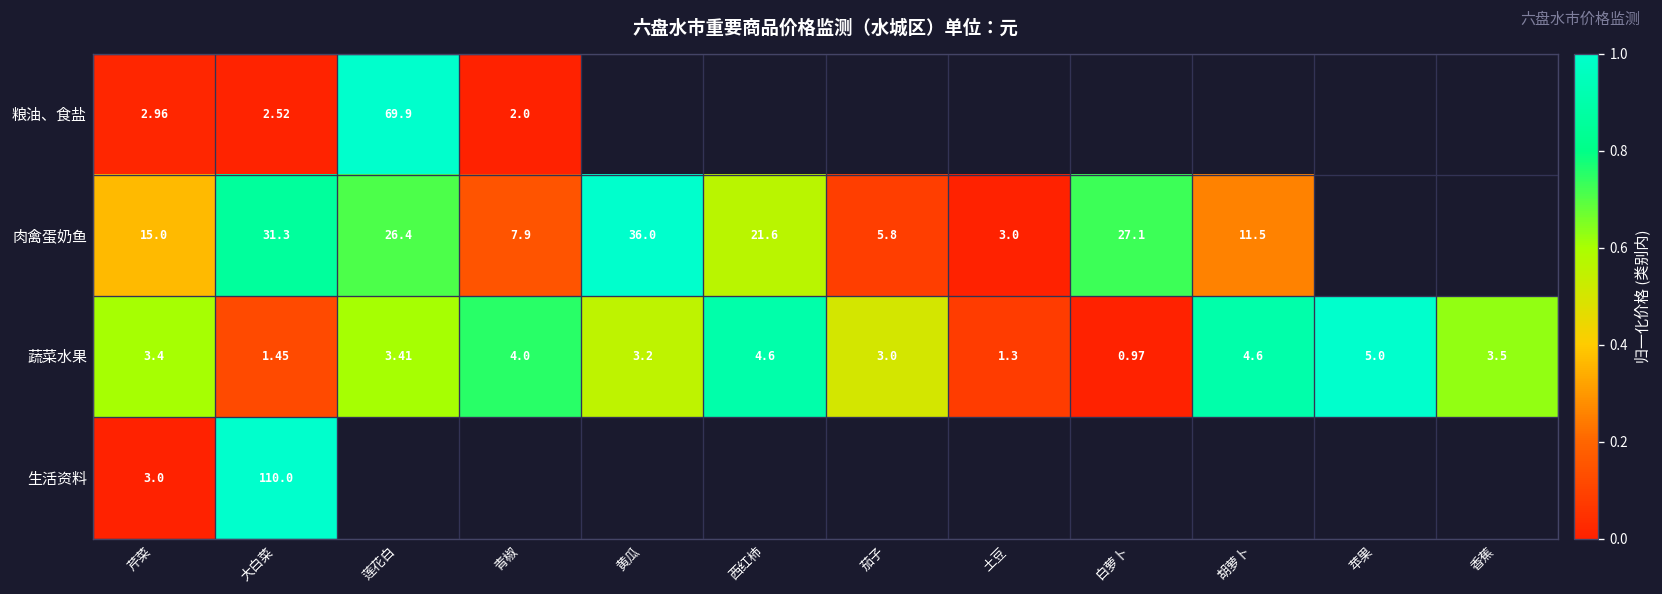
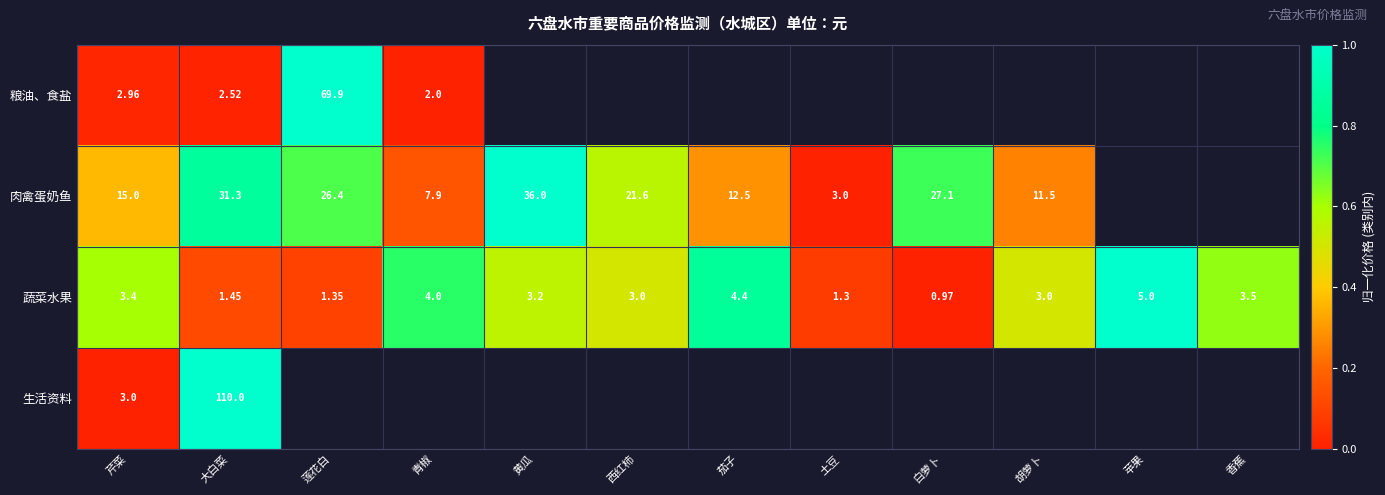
  {
    "粮油、食盐": {
      "芹菜": 2.96,
      "大白菜": 2.52,
      "莲花白": 69.9,
      "青椒": 2.0
    },
    "肉禽蛋奶鱼": {
      "芹菜": 15.0,
      "大白菜": 31.3,
      "莲花白": 26.4,
      "青椒": 7.9,
      "黄瓜": 36.0,
      "西红柿": 21.6,
-     "茄子": 5.8,
+     "茄子": 12.5,
      "土豆": 3.0,
      "白萝卜": 27.1,
      "胡萝卜": 11.5
    },
    "蔬菜水果": {
      "芹菜": 3.4,
      "大白菜": 1.45,
-     "莲花白": 3.41,
+     "莲花白": 1.35,
      "青椒": 4.0,
      "黄瓜": 3.2,
-     "西红柿": 4.6,
-     "茄子": 3.0,
+     "西红柿": 3.0,
+     "茄子": 4.4,
      "土豆": 1.3,
      "白萝卜": 0.97,
-     "胡萝卜": 4.6,
+     "胡萝卜": 3.0,
      "苹果": 5.0,
      "香蕉": 3.5
    },
    "生活资料": {
      "芹菜": 3.0,
      "大白菜": 110.0
    }
  }
